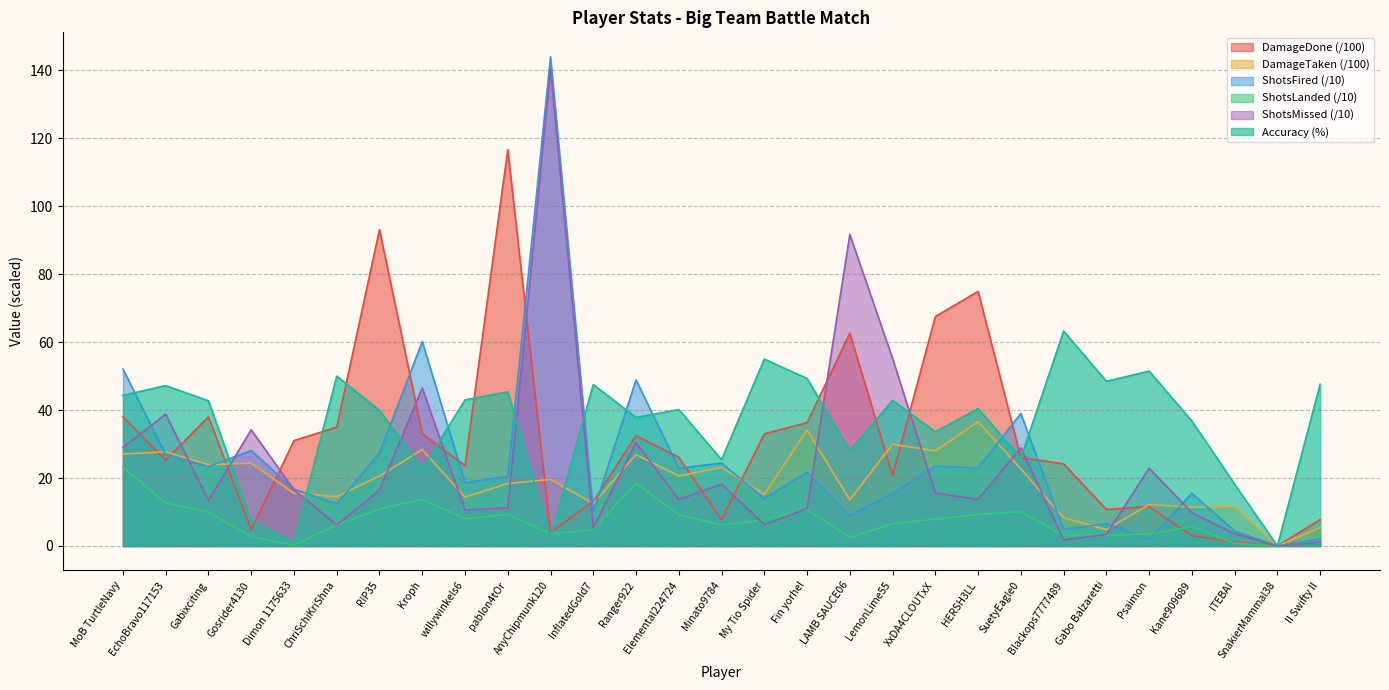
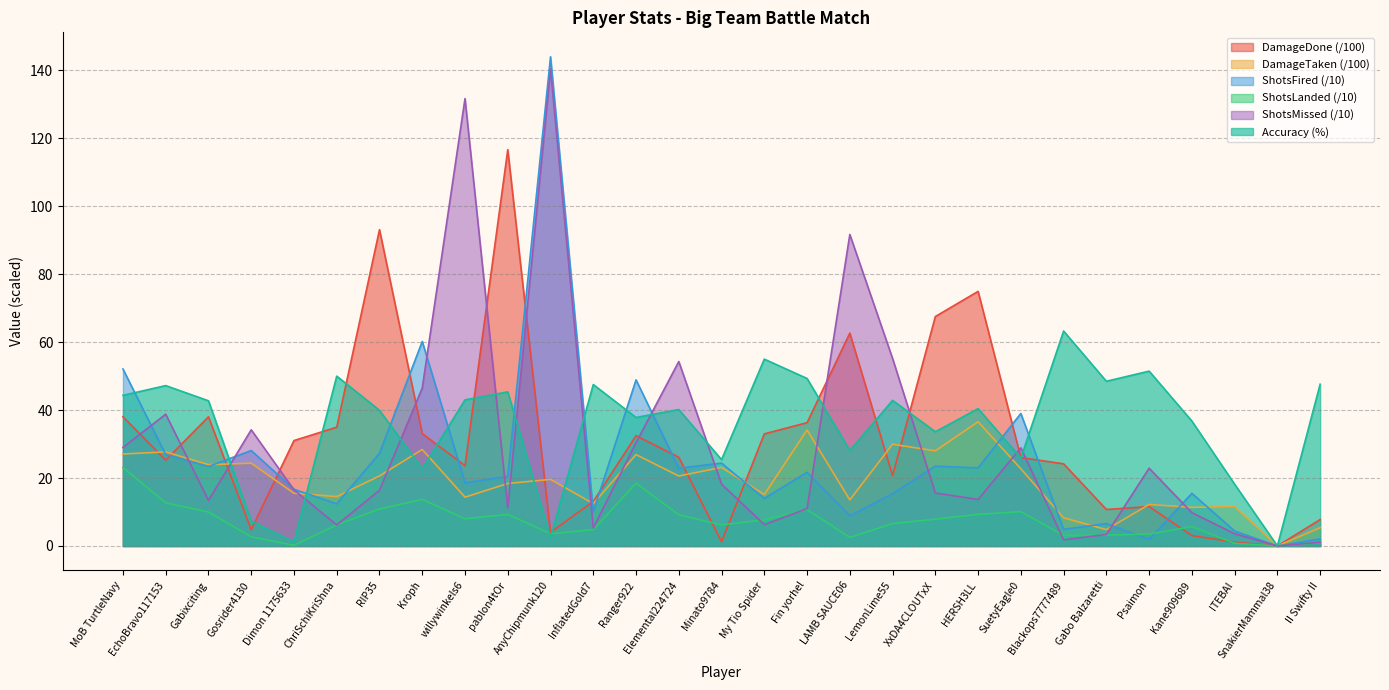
  {
    "DamageDone (/100)": {
      "MoB TurtleNavy": 38,
      "EchoBravo117153": 25,
      "Gabixciting": 38,
      "Gosrider4130": 5,
      "Dimon 1175633": 31,
      "ChriSchiKriShna": 35,
      "RIP35": 93,
      "Kroph": 33,
      "willywinkels6": 24,
      "pablon4tOr": 117,
      "Ranger922": 32,
      "Elemental224724": 26,
-     "Minato9784": 8,
+     "Minato9784": 1,
      "My Tio Spider": 33,
      "Fin yorhel": 36,
      "LAMB SAUCE06": 63,
      "LemonLime55": 21,
      "XxDA4CLOUTxX": 68,
      "HERSH3LL": 75,
      "Blackops7777489": 24,
      "Gabo Balzaretti": 11,
      "Kane909689": 3,
      "II Swifty II": 8
    },
    "DamageTaken (/100)": {
      "MoB TurtleNavy": 27,
      "EchoBravo117153": 28,
      "Gosrider4130": 24,
      "Dimon 1175633": 16,
      "ChriSchiKriShna": 15,
      "RIP35": 21,
      "Kroph": 28,
      "willywinkels6": 14,
      "pablon4tOr": 18,
      "AnyChipmunk120": 20,
      "Ranger922": 27,
      "Elemental224724": 21,
      "Minato9784": 23,
      "My Tio Spider": 15,
      "Fin yorhel": 34,
      "LAMB SAUCE06": 14,
      "LemonLime55": 30,
      "XxDA4CLOUTxX": 28,
      "HERSH3LL": 37,
      "SuetyEagle0": 23,
      "Blackops7777489": 8,
      "Gabo Balzaretti": 5,
      "Kane909689": 11,
      "ITEBAl": 12,
      "II Swifty II": 5
    },
    "ShotsFired (/10)": {
      "MoB TurtleNavy": 52,
      "EchoBravo117153": 27,
      "Gosrider4130": 28,
      "ChriSchiKriShna": 12,
      "RIP35": 27,
      "Kroph": 60,
      "willywinkels6": 19,
      "pablon4tOr": 21,
      "AnyChipmunk120": 144,
      "InflatedGold7": 10,
      "Ranger922": 49,
      "Elemental224724": 23,
      "Minato9784": 24,
      "My Tio Spider": 14,
      "Fin yorhel": 22,
      "LAMB SAUCE06": 9,
      "LemonLime55": 15,
      "XxDA4CLOUTxX": 24,
      "HERSH3LL": 23,
      "SuetyEagle0": 39,
      "Blackops7777489": 5,
      "Gabo Balzaretti": 7,
      "Psaimon": 2,
      "Kane909689": 16,
      "ITEBAl": 4,
      "II Swifty II": 2
    },
    "ShotsMissed (/10)": {
      "MoB TurtleNavy": 29,
      "EchoBravo117153": 39,
      "Gabixciting": 13,
      "Gosrider4130": 34,
      "RIP35": 16,
      "Kroph": 47,
-     "willywinkels6": 11,
+     "willywinkels6": 132,
      "pablon4tOr": 11,
      "AnyChipmunk120": 140,
      "Ranger922": 30,
-     "Elemental224724": 14,
+     "Elemental224724": 54,
      "Minato9784": 18,
      "My Tio Spider": 6,
      "LAMB SAUCE06": 92,
      "LemonLime55": 55,
      "XxDA4CLOUTxX": 16,
      "HERSH3LL": 14,
      "SuetyEagle0": 29,
      "Blackops7777489": 2,
      "Psaimon": 23,
      "Kane909689": 10,
      "ITEBAl": 4
    }
  }
